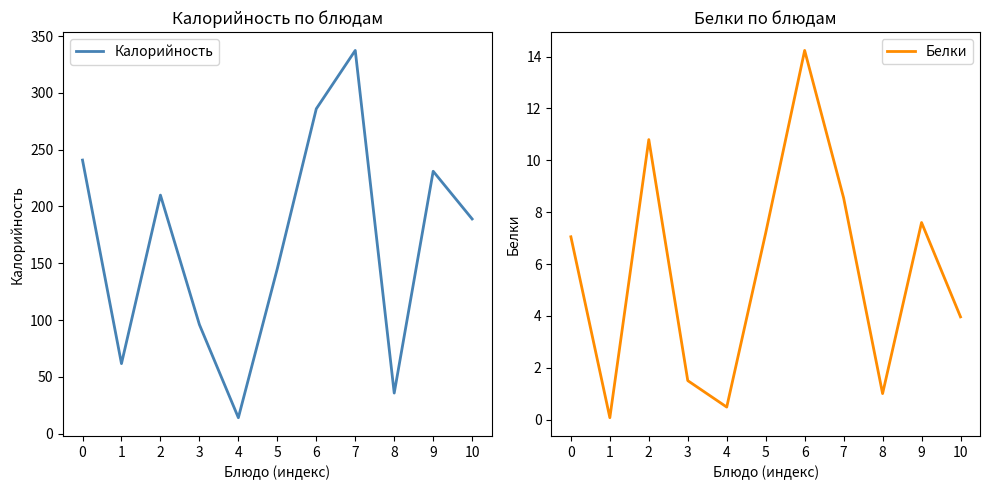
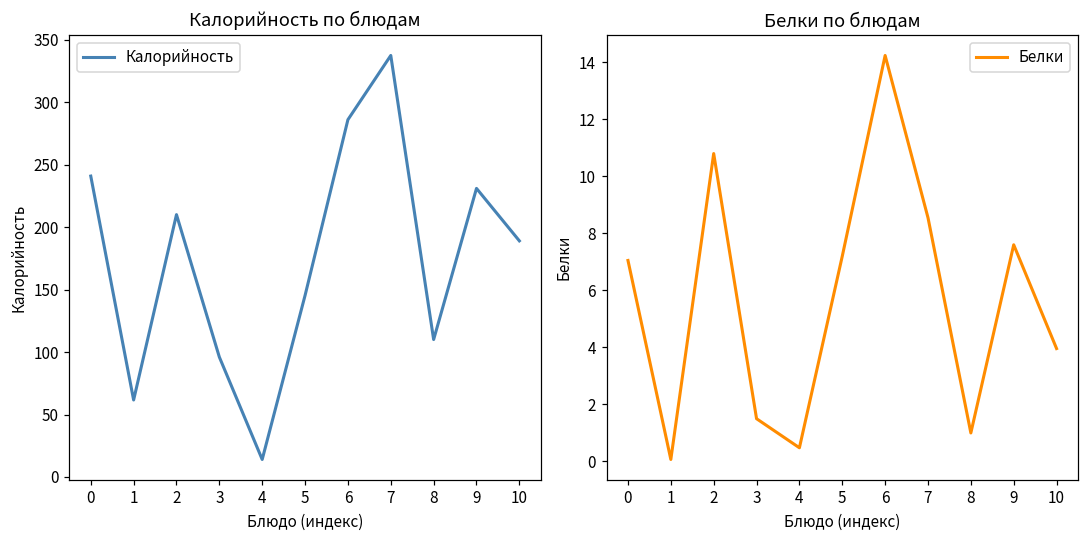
  {
    "Калорийность по блюдам": {
      "0": 241,
      "1": 62,
      "2": 210,
      "3": 96,
      "4": 14,
      "5": 145,
      "6": 286,
      "7": 337,
-     "8": 36,
+     "8": 110,
      "9": 231,
      "10": 189
    },
    "Белки по блюдам": {
      "0": 7.1,
      "1": 0.1,
      "2": 10.8,
      "3": 1.5,
      "4": 0.5,
      "5": 7.2,
      "6": 14.2,
      "7": 8.6,
      "8": 1.0,
      "9": 7.6,
      "10": 4.0
    }
  }
